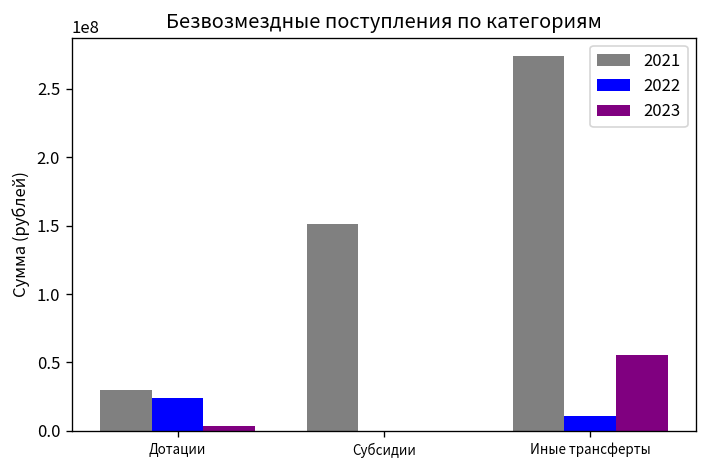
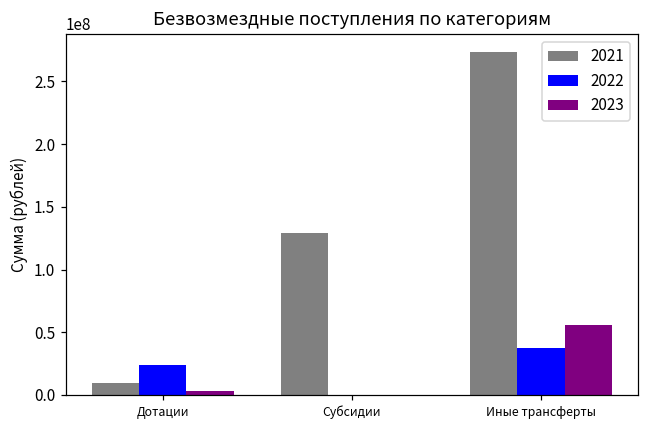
  {
    "2021": {
-     "Дотации": 30000000,
-     "Субсидии": 151000000,
+     "Дотации": 10000000,
+     "Субсидии": 129000000,
      "Иные трансферты": 274000000
    },
    "2022": {
      "Дотации": 24000000,
      "Субсидии": 0,
-     "Иные трансферты": 11000000
+     "Иные трансферты": 37000000
    },
    "2023": {
      "Дотации": 4000000,
      "Субсидии": 0,
      "Иные трансферты": 56000000
    }
  }
